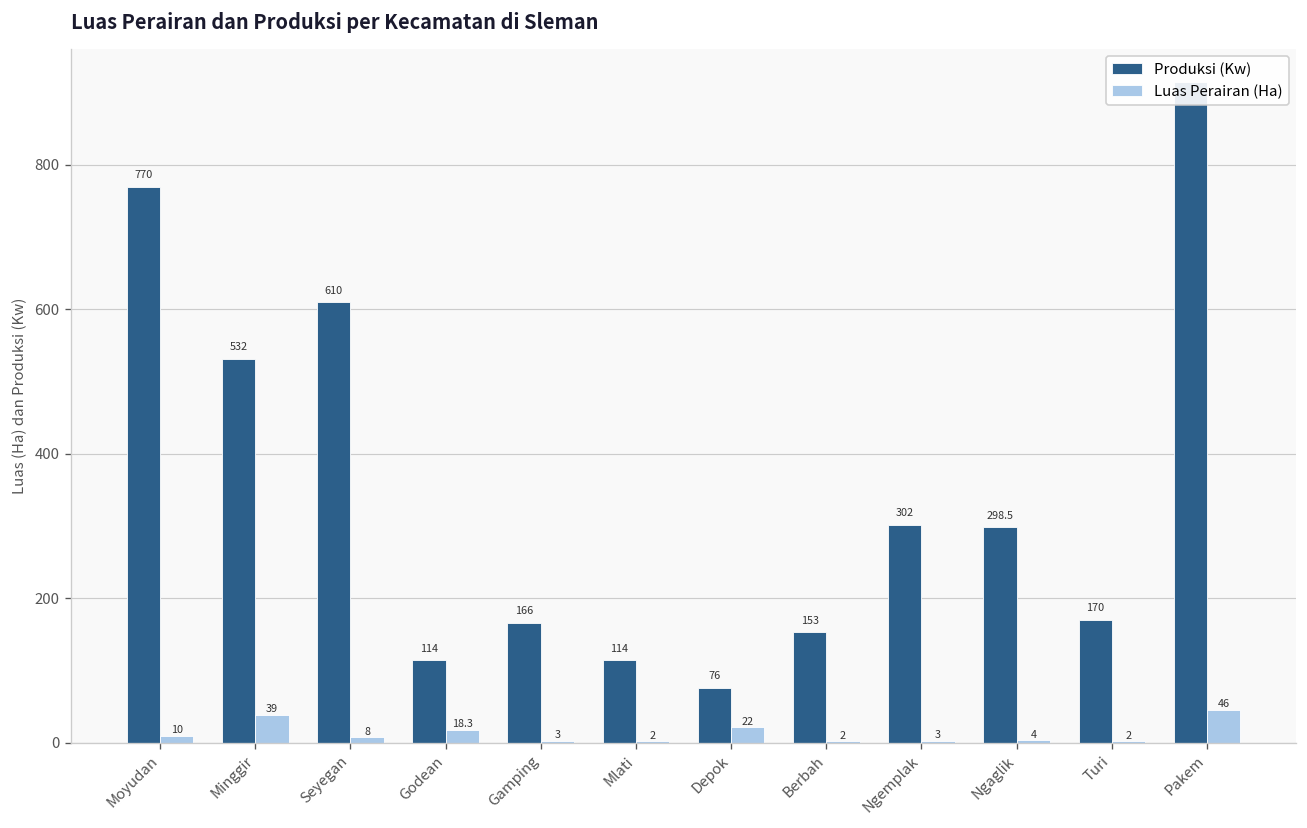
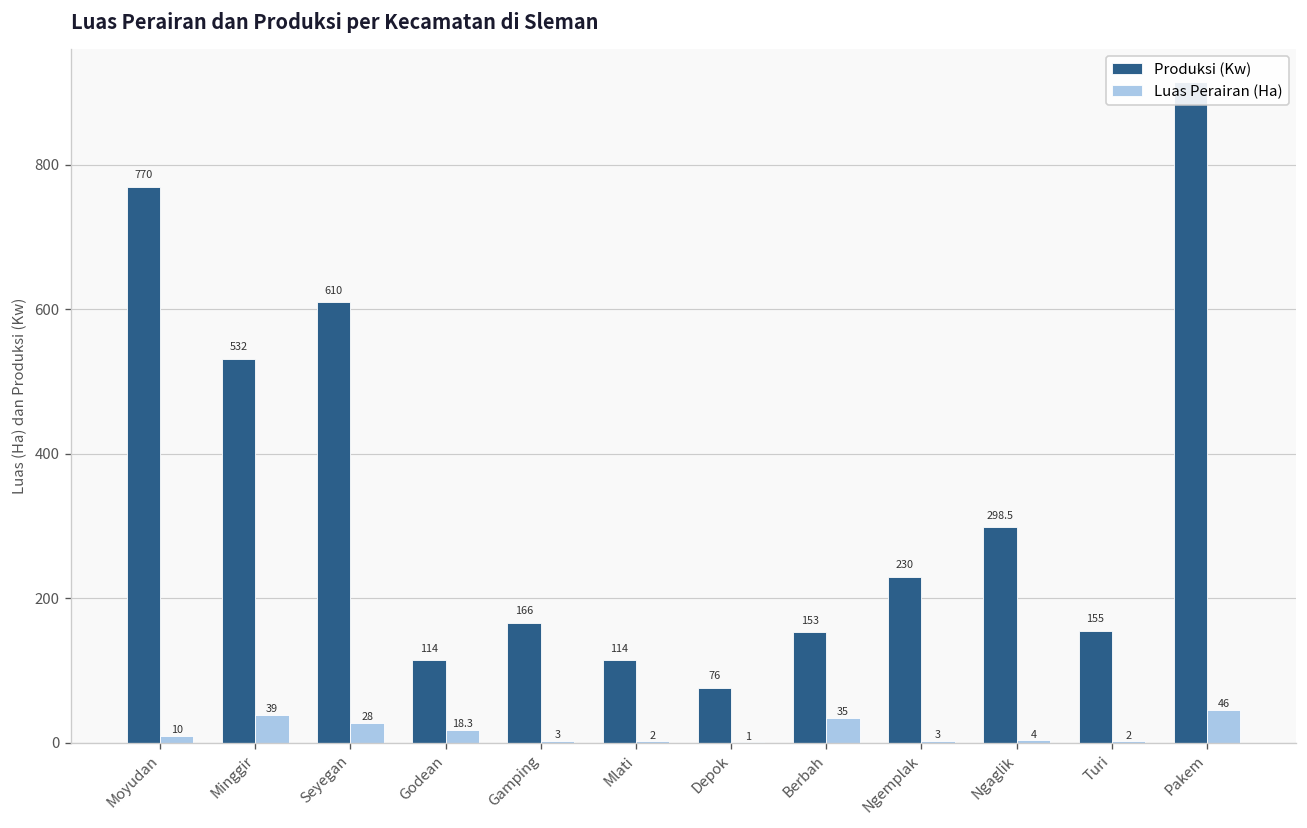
  {
    "Produksi (Kw)": {
      "Moyudan": 770,
      "Minggir": 532,
      "Seyegan": 610,
      "Godean": 114,
      "Gamping": 166,
      "Mlati": 114,
      "Depok": 76,
      "Berbah": 153,
-     "Ngemplak": 302,
+     "Ngemplak": 230,
      "Ngaglik": 298.5,
-     "Turi": 170
+     "Turi": 155
    },
    "Luas Perairan (Ha)": {
      "Moyudan": 10,
      "Minggir": 39,
-     "Seyegan": 8,
+     "Seyegan": 28,
      "Godean": 18.3,
      "Gamping": 3,
      "Mlati": 2,
-     "Depok": 22,
-     "Berbah": 2,
+     "Depok": 1,
+     "Berbah": 35,
      "Ngemplak": 3,
      "Ngaglik": 4,
      "Turi": 2,
      "Pakem": 46
    }
  }
